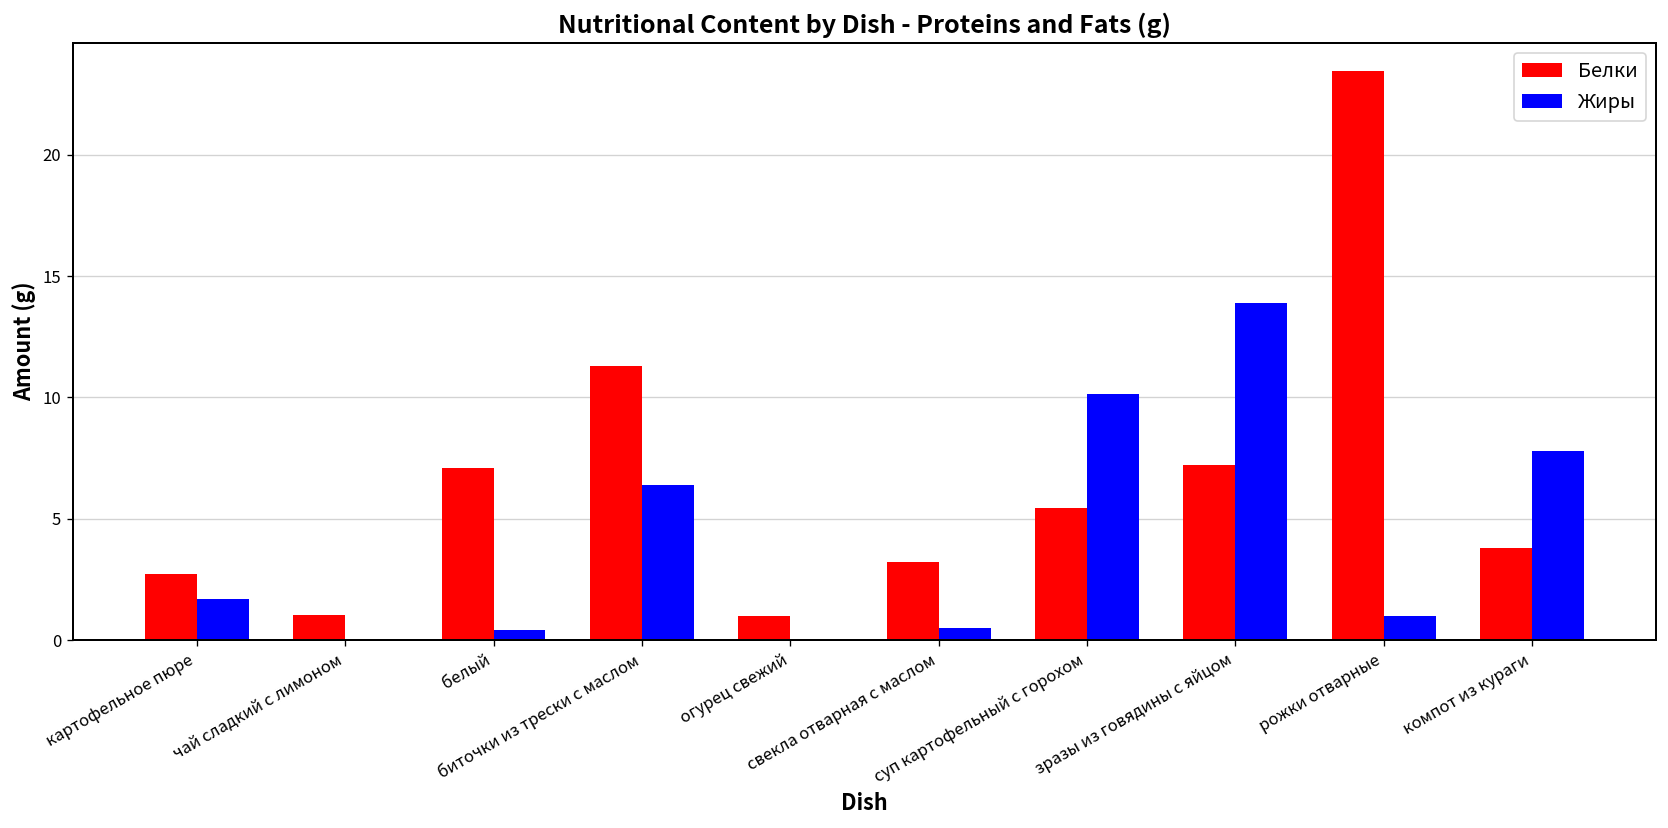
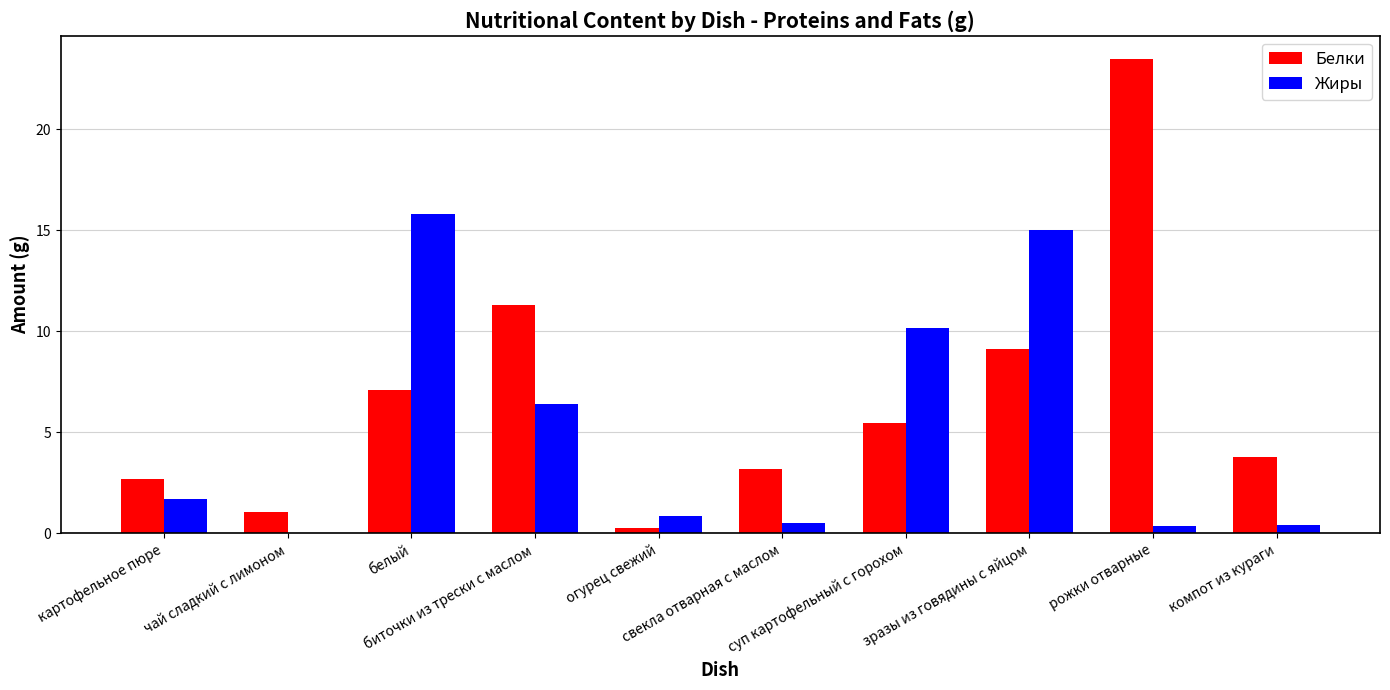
  {
    "Белки": {
      "картофельное пюре": 2.7,
      "чай сладкий с лимоном": 1.0,
      "белый": 7.1,
      "биточки из трески с маслом": 11.3,
-     "огурец свежий": 1.0,
+     "огурец свежий": 0.3,
      "свекла отварная с маслом": 3.2,
      "суп картофельный с горохом": 5.5,
-     "зразы из говядины с яйцом": 7.2,
+     "зразы из говядины с яйцом": 9.1,
      "рожки отварные": 23.4,
      "компот из кураги": 3.8
    },
    "Жиры": {
      "картофельное пюре": 1.7,
      "чай сладкий с лимоном": 0.0,
-     "белый": 0.4,
+     "белый": 15.8,
      "биточки из трески с маслом": 6.4,
-     "огурец свежий": 0.1,
+     "огурец свежий": 0.9,
      "свекла отварная с маслом": 0.5,
      "суп картофельный с горохом": 10.1,
-     "зразы из говядины с яйцом": 13.9,
-     "рожки отварные": 1.0,
-     "компот из кураги": 7.8
+     "зразы из говядины с яйцом": 15.0,
+     "рожки отварные": 0.4,
+     "компот из кураги": 0.4
    }
  }
